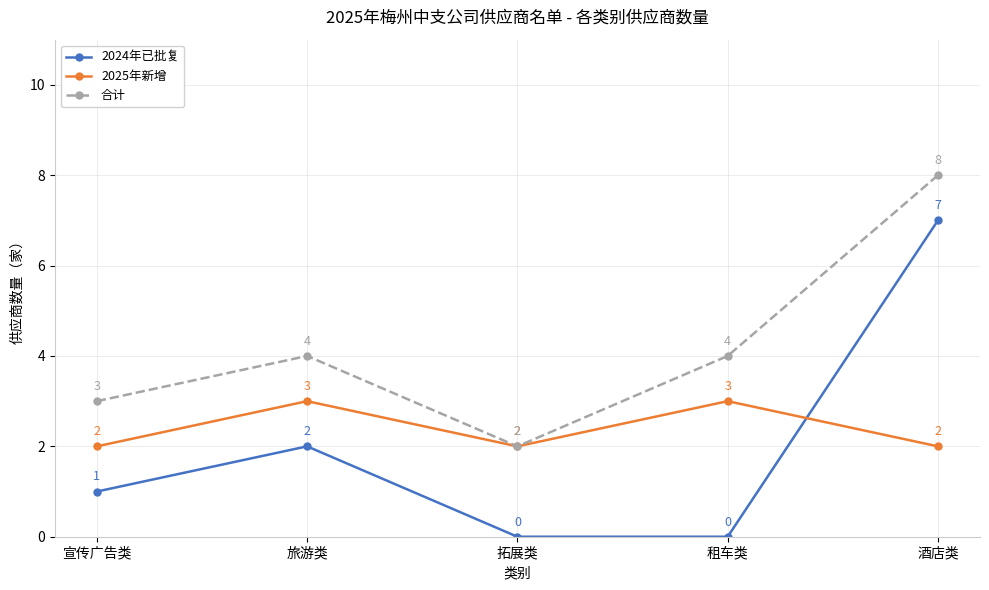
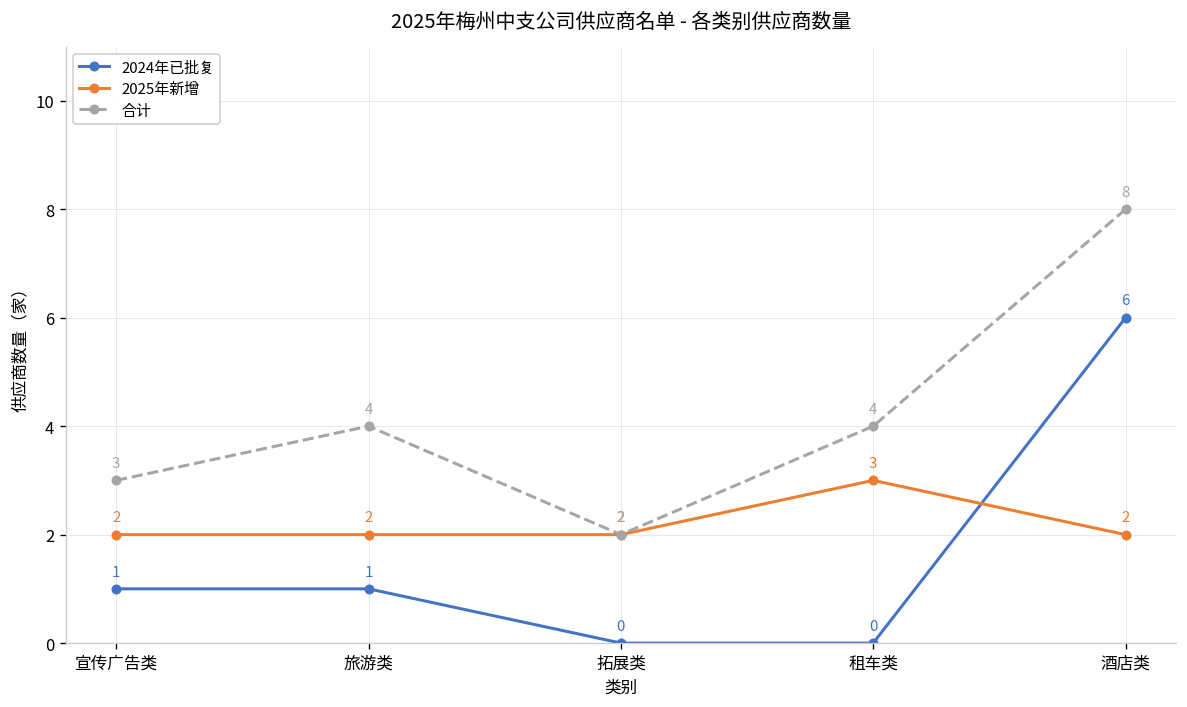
  {
    "2024年已批复": {
      "宣传广告类": 1,
-     "旅游类": 2,
+     "旅游类": 1,
      "拓展类": 0,
      "租车类": 0,
-     "酒店类": 7
+     "酒店类": 6
    },
    "2025年新增": {
      "宣传广告类": 2,
-     "旅游类": 3,
+     "旅游类": 2,
      "租车类": 3,
      "酒店类": 2
    },
    "合计": {
      "宣传广告类": 3,
      "旅游类": 4,
      "租车类": 4,
      "酒店类": 8
    }
  }
